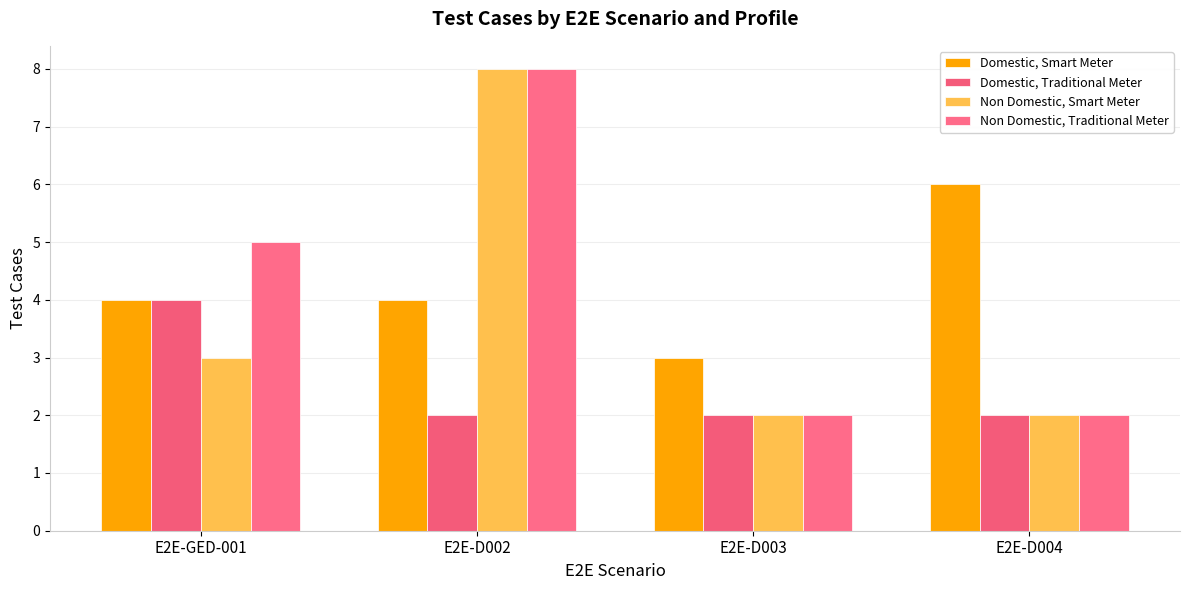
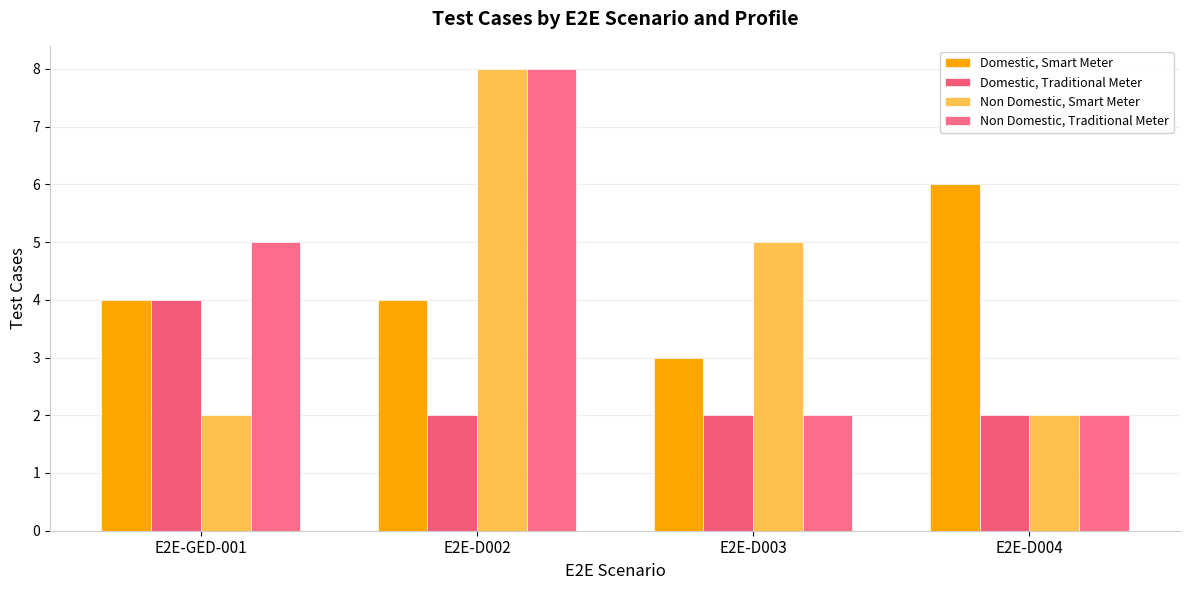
  {
    "Domestic, Smart Meter": {
      "E2E-GED-001": 4,
      "E2E-D002": 4,
      "E2E-D003": 3,
      "E2E-D004": 6
    },
    "Non Domestic, Smart Meter": {
-     "E2E-GED-001": 3,
+     "E2E-GED-001": 2,
      "E2E-D002": 8,
-     "E2E-D003": 2,
+     "E2E-D003": 5,
      "E2E-D004": 2
    }
  }
